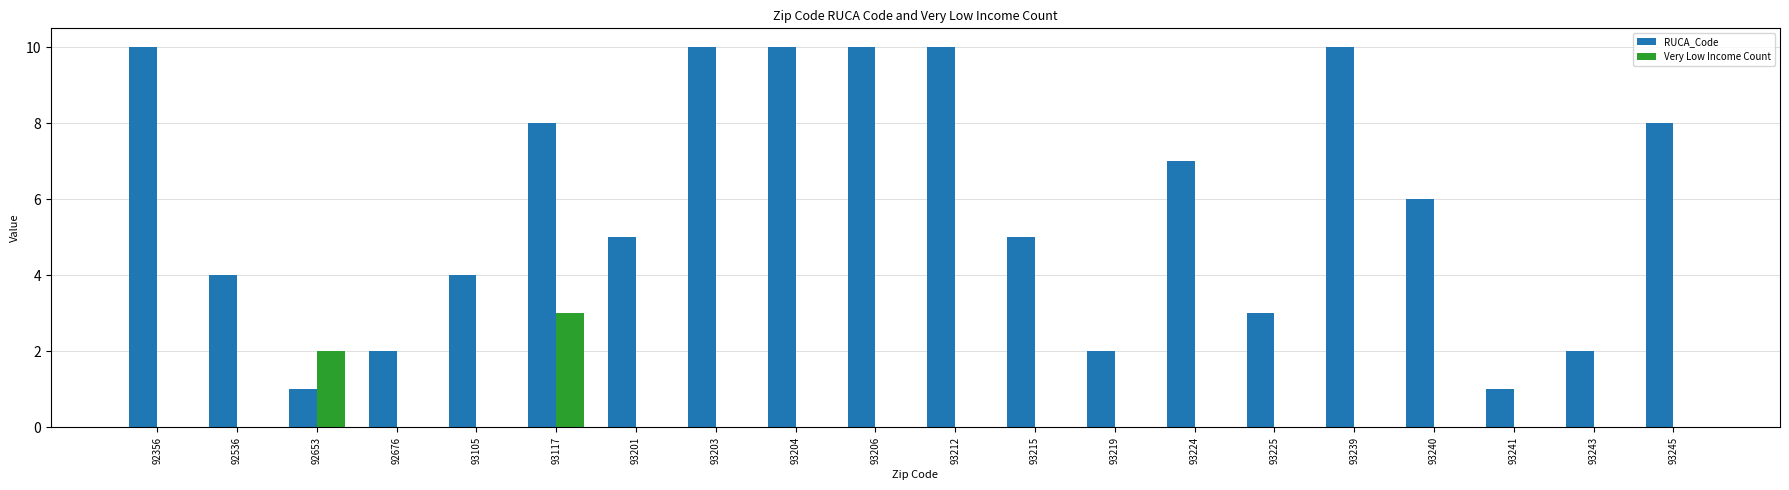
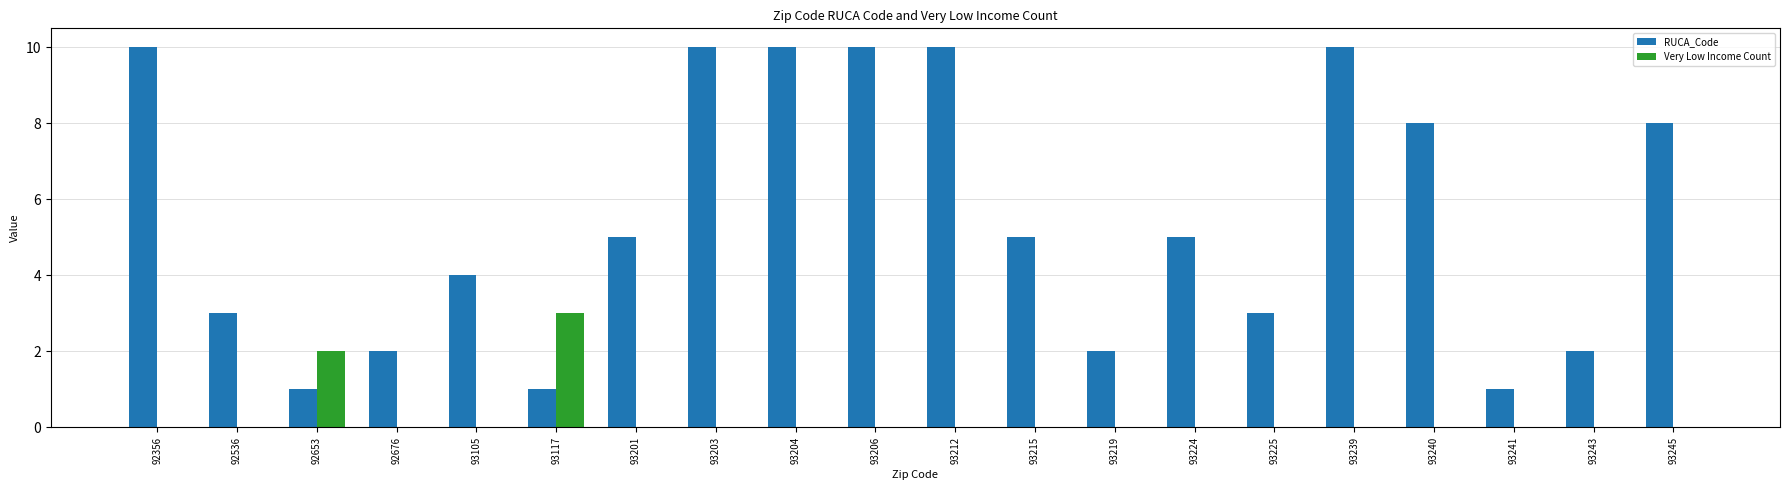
  {
    "RUCA_Code": {
      "92356": 10,
-     "92536": 4,
+     "92536": 3,
      "92653": 1,
      "92676": 2,
      "93105": 4,
-     "93117": 8,
+     "93117": 1,
      "93201": 5,
      "93203": 10,
      "93204": 10,
      "93206": 10,
      "93212": 10,
      "93215": 5,
      "93219": 2,
-     "93224": 7,
+     "93224": 5,
      "93225": 3,
      "93239": 10,
-     "93240": 6,
+     "93240": 8,
      "93241": 1,
      "93243": 2,
      "93245": 8
    },
    "Very Low Income Count": {
      "92356": 0,
      "92536": 0,
      "92653": 2,
      "92676": 0,
      "93105": 0,
      "93117": 3,
      "93201": 0,
      "93203": 0,
      "93204": 0,
      "93206": 0,
      "93212": 0,
      "93215": 0,
      "93219": 0,
      "93224": 0,
      "93225": 0,
      "93239": 0,
      "93240": 0,
      "93241": 0,
      "93243": 0,
      "93245": 0
    }
  }
